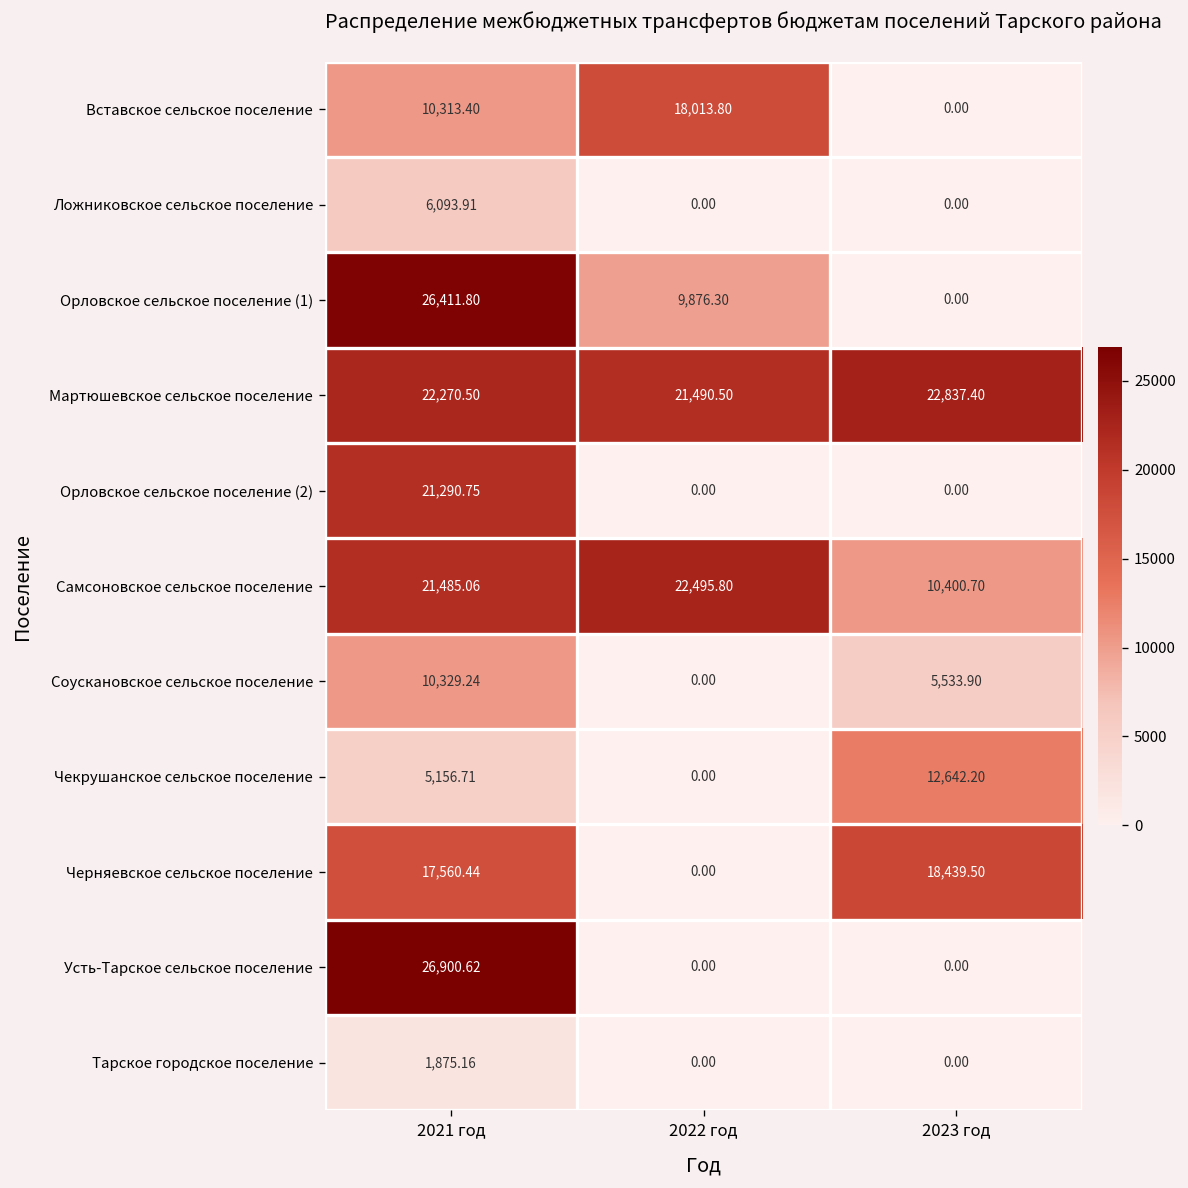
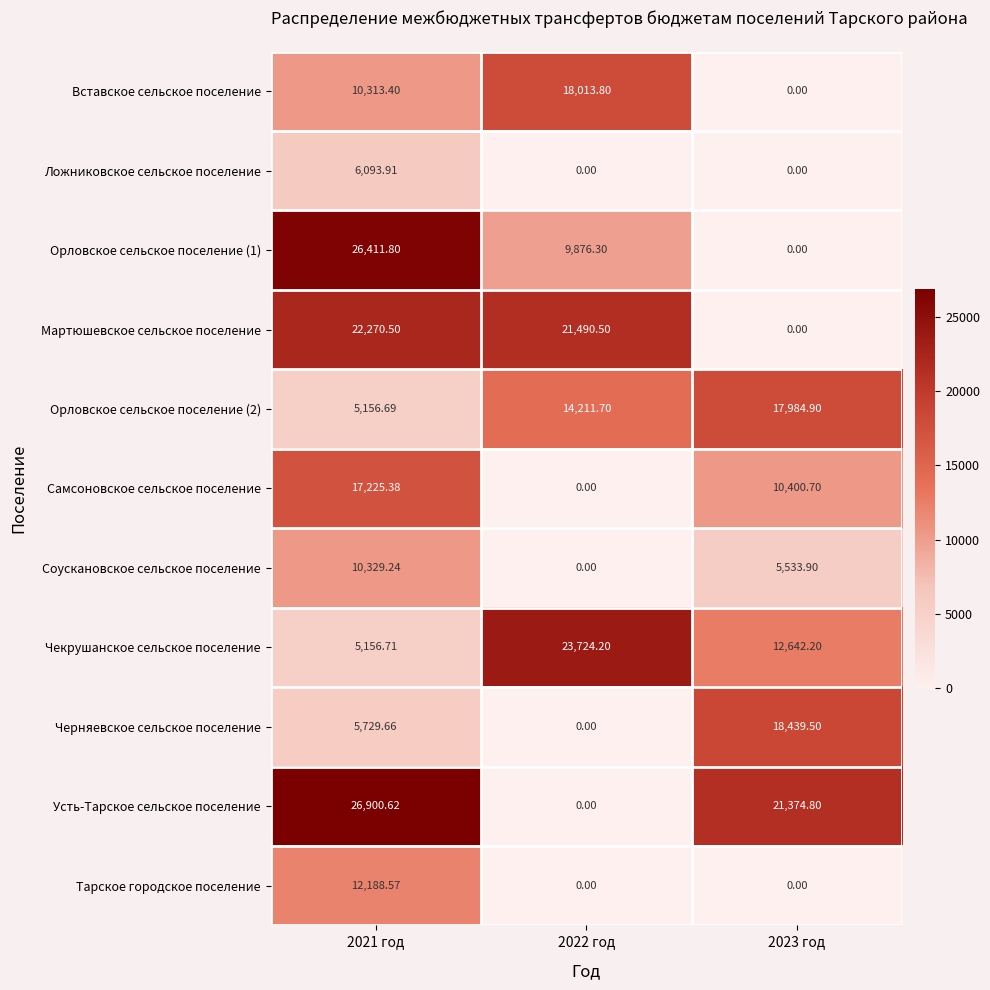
  {
    "Вставское сельское поселение": {
      "2021 год": "10,313.40",
      "2022 год": "18,013.80",
      "2023 год": "0.00"
    },
    "Ложниковское сельское поселение": {
      "2021 год": "6,093.91",
      "2022 год": "0.00",
      "2023 год": "0.00"
    },
    "Орловское сельское поселение (1)": {
      "2021 год": "26,411.80",
      "2022 год": "9,876.30",
      "2023 год": "0.00"
    },
    "Мартюшевское сельское поселение": {
      "2021 год": "22,270.50",
      "2022 год": "21,490.50",
-     "2023 год": "22,837.40"
+     "2023 год": "0.00"
    },
    "Орловское сельское поселение (2)": {
-     "2021 год": "21,290.75",
-     "2022 год": "0.00",
-     "2023 год": "0.00"
+     "2021 год": "5,156.69",
+     "2022 год": "14,211.70",
+     "2023 год": "17,984.90"
    },
    "Самсоновское сельское поселение": {
-     "2021 год": "21,485.06",
-     "2022 год": "22,495.80",
+     "2021 год": "17,225.38",
+     "2022 год": "0.00",
      "2023 год": "10,400.70"
    },
    "Соускановское сельское поселение": {
      "2021 год": "10,329.24",
      "2022 год": "0.00",
      "2023 год": "5,533.90"
    },
    "Чекрушанское сельское поселение": {
      "2021 год": "5,156.71",
-     "2022 год": "0.00",
+     "2022 год": "23,724.20",
      "2023 год": "12,642.20"
    },
    "Черняевское сельское поселение": {
-     "2021 год": "17,560.44",
+     "2021 год": "5,729.66",
      "2022 год": "0.00",
      "2023 год": "18,439.50"
    },
    "Усть-Тарское сельское поселение": {
      "2021 год": "26,900.62",
      "2022 год": "0.00",
-     "2023 год": "0.00"
+     "2023 год": "21,374.80"
    },
    "Тарское городское поселение": {
-     "2021 год": "1,875.16",
+     "2021 год": "12,188.57",
      "2022 год": "0.00",
      "2023 год": "0.00"
    }
  }
